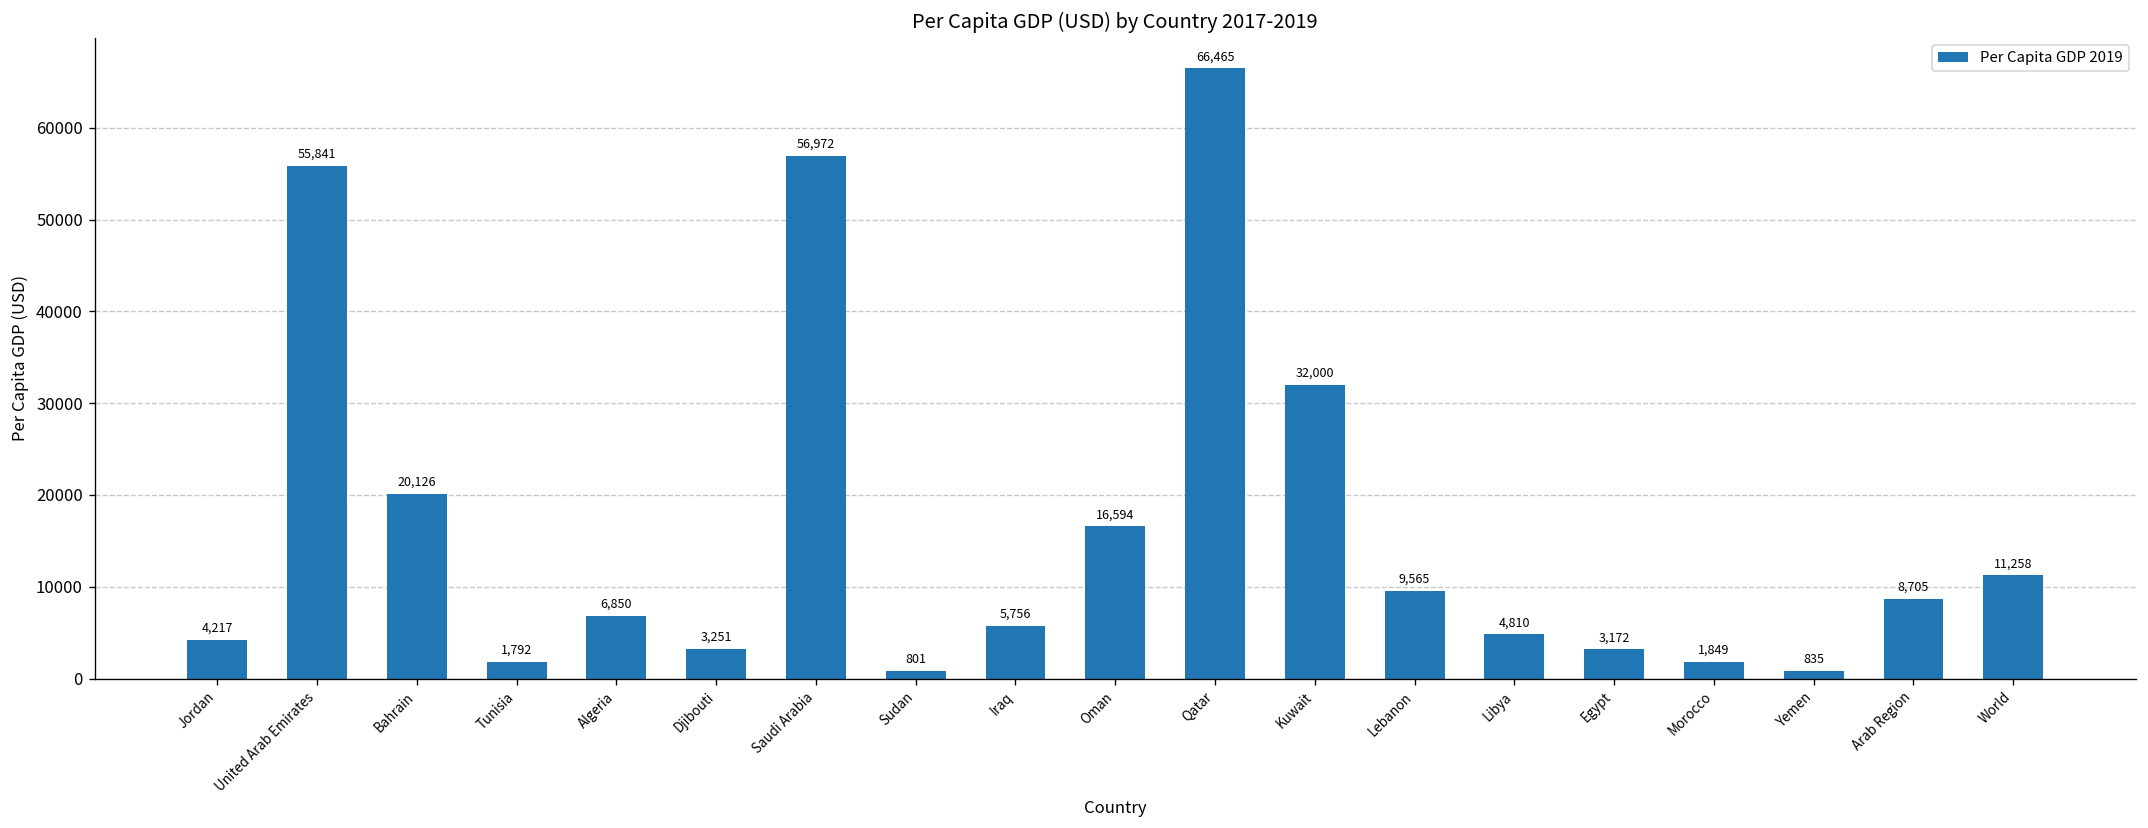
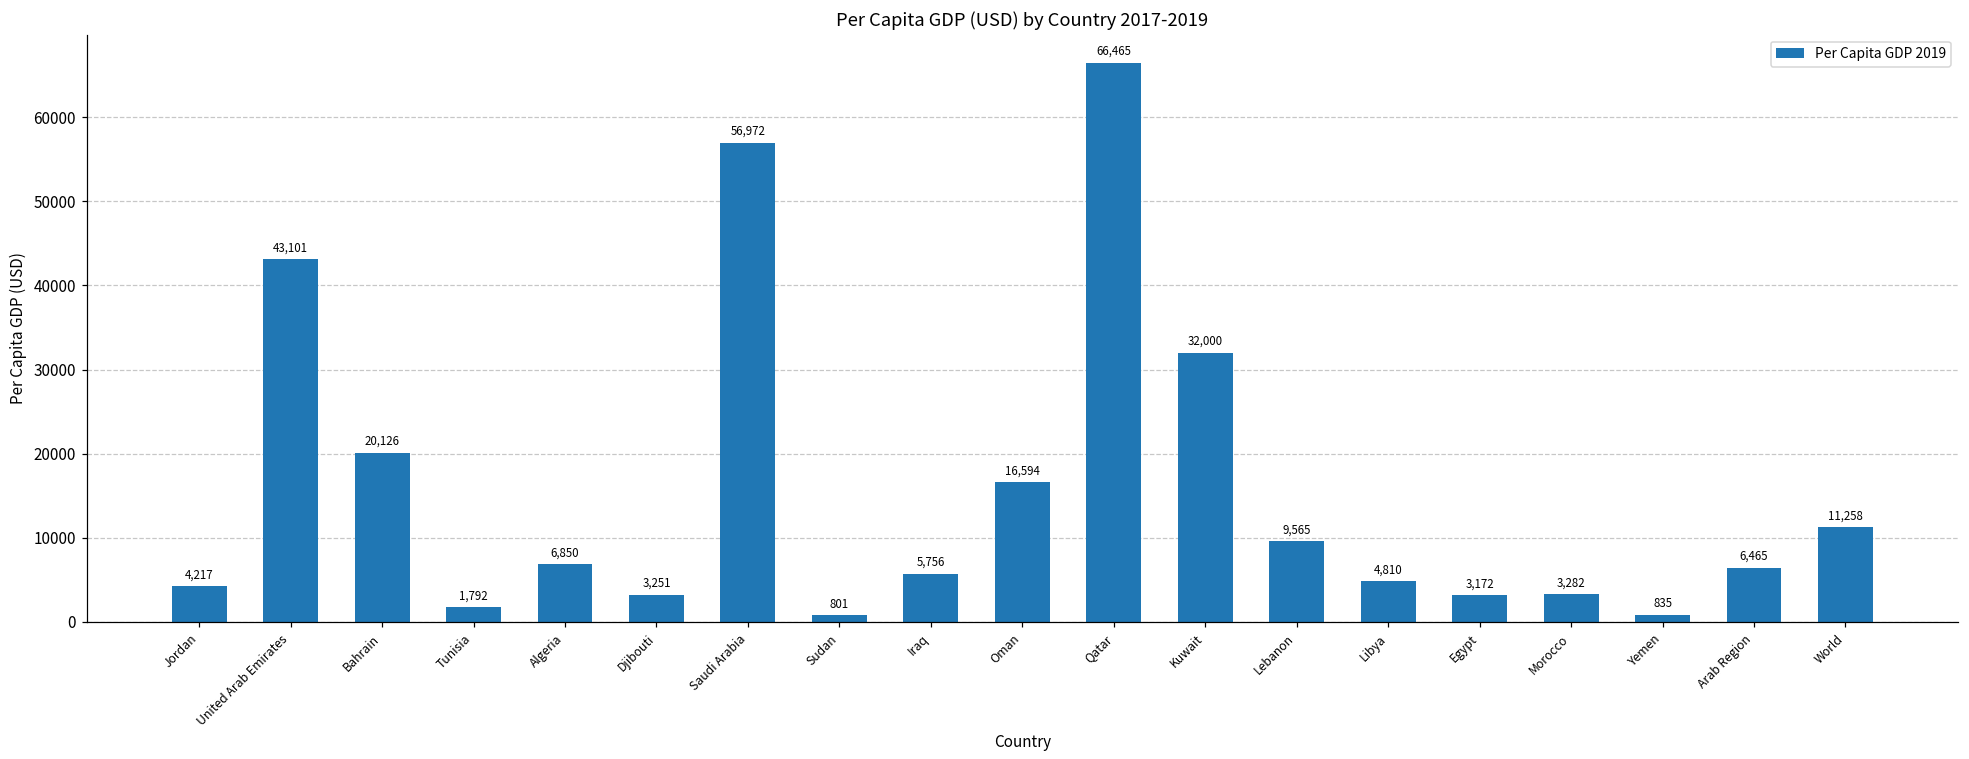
  {
    "Jordan": "4,217",
-   "United Arab Emirates": "55,841",
+   "United Arab Emirates": "43,101",
    "Bahrain": "20,126",
    "Tunisia": "1,792",
    "Algeria": "6,850",
    "Djibouti": "3,251",
    "Saudi Arabia": "56,972",
    "Sudan": "801",
    "Iraq": "5,756",
    "Oman": "16,594",
    "Qatar": "66,465",
    "Kuwait": "32,000",
    "Lebanon": "9,565",
    "Libya": "4,810",
    "Egypt": "3,172",
-   "Morocco": "1,849",
+   "Morocco": "3,282",
    "Yemen": "835",
-   "Arab Region": "8,705",
+   "Arab Region": "6,465",
    "World": "11,258"
  }
